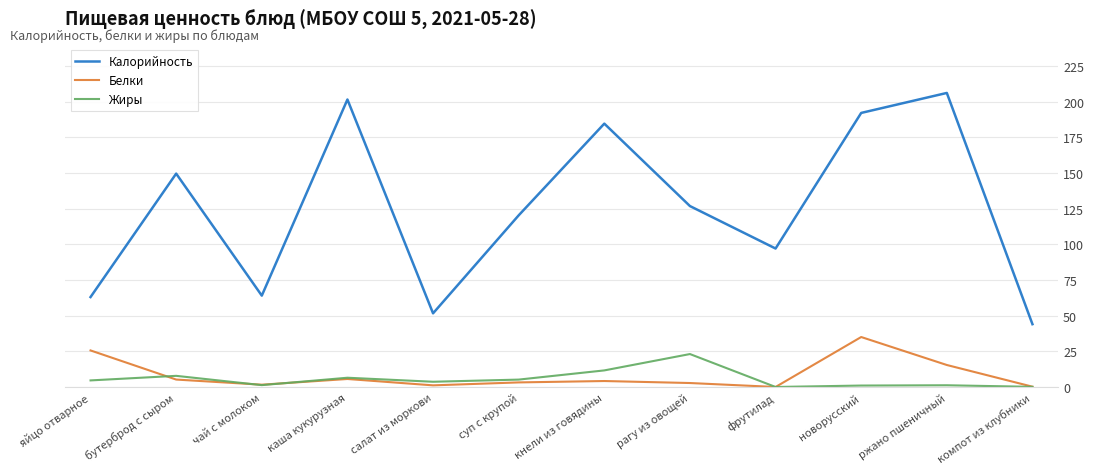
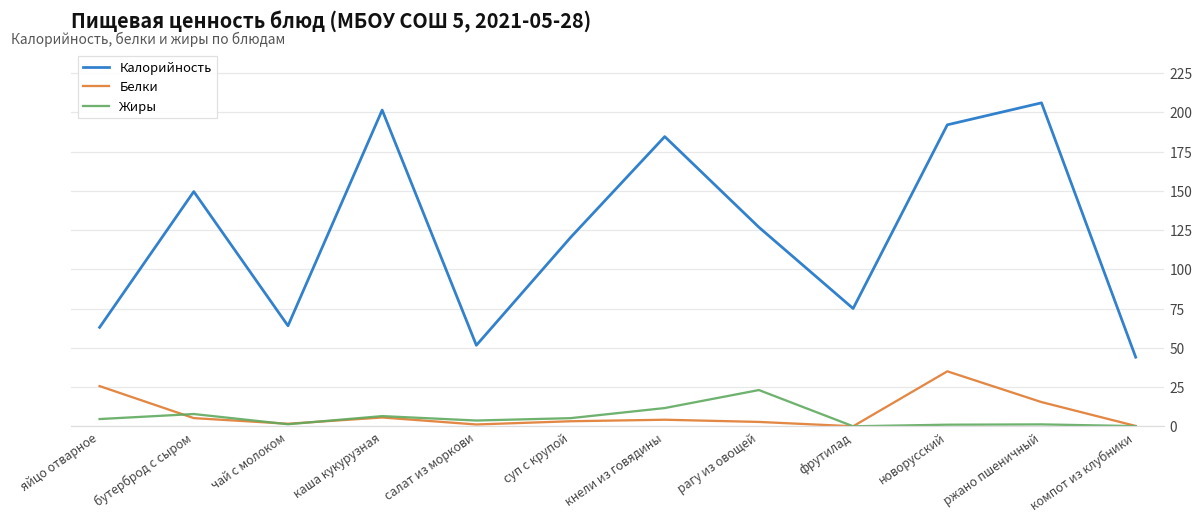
  {
    "Калорийность": {
      "яйцо отварное": 63,
      "бутерброд с сыром": 149,
      "чай с молоком": 64,
      "каша кукурузная": 201,
      "салат из моркови": 52,
      "суп с крупой": 120,
      "кнели из говядины": 185,
      "рагу из овощей": 127,
-     "фрутилад": 97,
+     "фрутилад": 75,
      "новорусский": 192,
      "ржано пшеничный": 206,
      "компот из клубники": 44
    },
    "Белки": {
      "яйцо отварное": 26,
      "бутерброд с сыром": 5,
      "салат из моркови": 1,
      "суп с крупой": 3,
      "кнели из говядины": 4,
      "рагу из овощей": 3,
      "новорусский": 35,
      "ржано пшеничный": 15
    },
    "Жиры": {
      "яйцо отварное": 5,
      "бутерброд с сыром": 8,
      "салат из моркови": 4,
      "суп с крупой": 5,
      "кнели из говядины": 12,
      "рагу из овощей": 23,
      "новорусский": 1,
      "ржано пшеничный": 1
    }
  }
